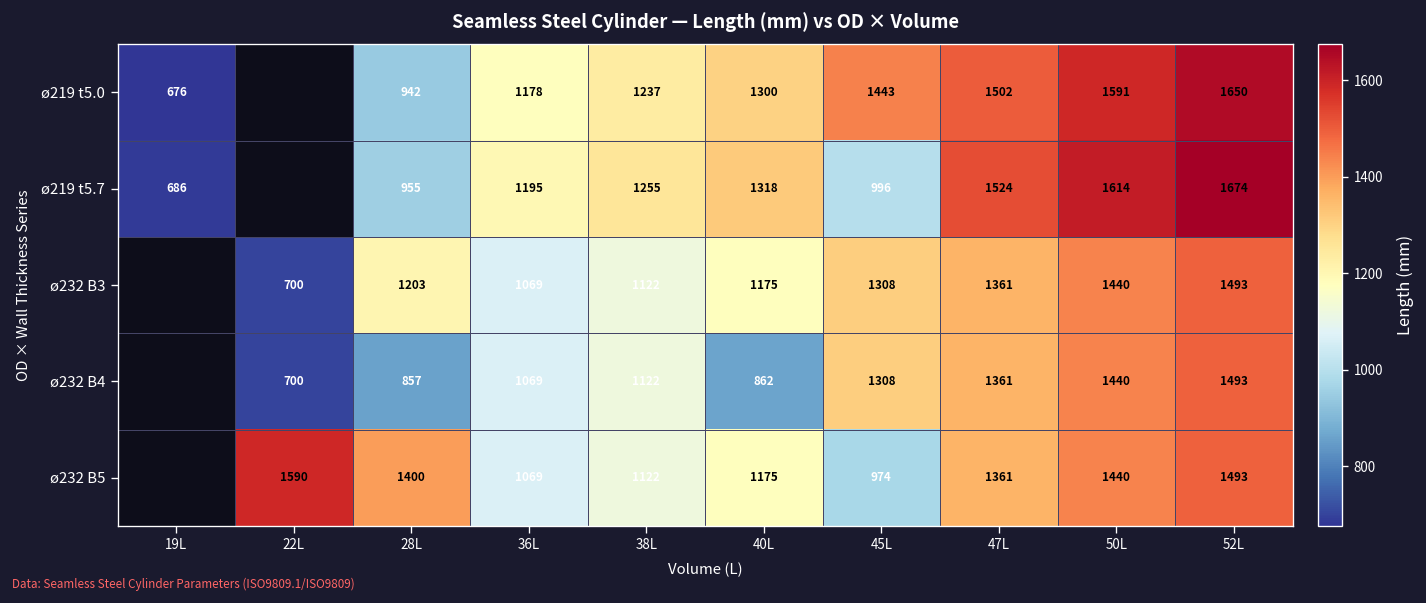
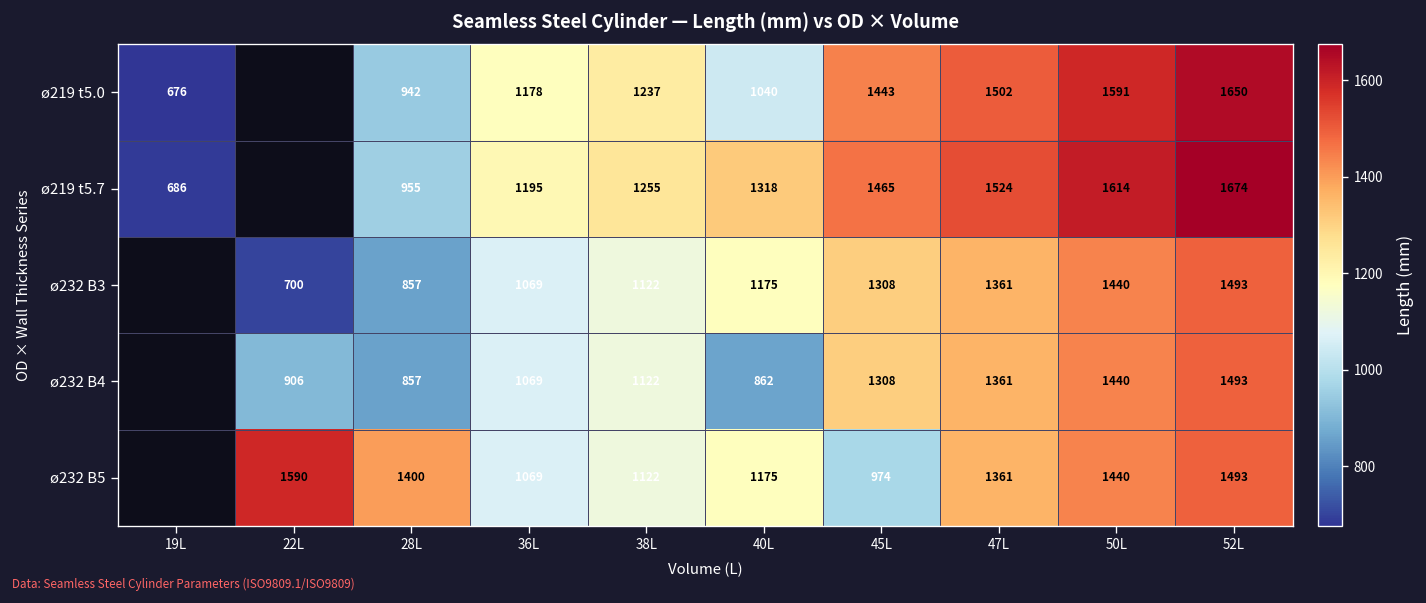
  {
    "ø219 t5.0": {
      "19L": 676,
      "28L": 942,
      "36L": 1178,
      "38L": 1237,
-     "40L": 1300,
+     "40L": 1040,
      "45L": 1443,
      "47L": 1502,
      "50L": 1591,
      "52L": 1650
    },
    "ø219 t5.7": {
      "19L": 686,
      "28L": 955,
      "36L": 1195,
      "38L": 1255,
      "40L": 1318,
-     "45L": 996,
+     "45L": 1465,
      "47L": 1524,
      "50L": 1614,
      "52L": 1674
    },
    "ø232 B3": {
      "22L": 700,
-     "28L": 1203,
+     "28L": 857,
      "40L": 1175,
      "45L": 1308,
      "47L": 1361,
      "50L": 1440,
      "52L": 1493
    },
    "ø232 B4": {
-     "22L": 700,
+     "22L": 906,
      "28L": 857,
      "40L": 862,
      "45L": 1308,
      "47L": 1361,
      "50L": 1440,
      "52L": 1493
    },
    "ø232 B5": {
      "22L": 1590,
      "28L": 1400,
      "40L": 1175,
      "45L": 974,
      "47L": 1361,
      "50L": 1440,
      "52L": 1493
    }
  }
